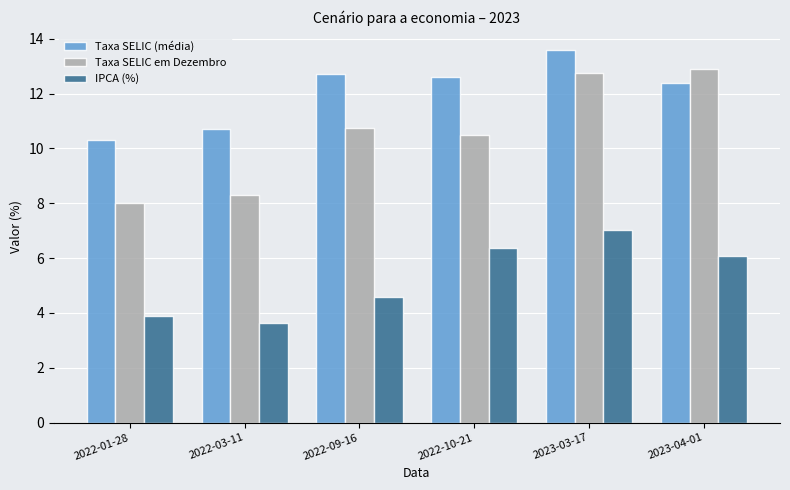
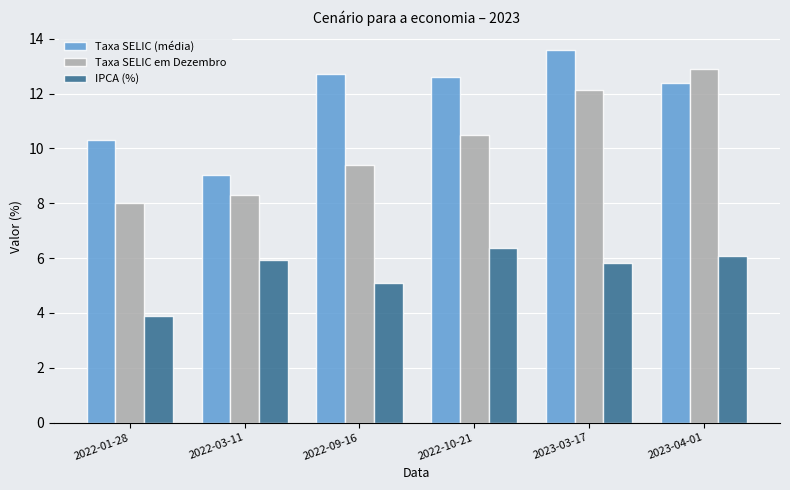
  {
    "Taxa SELIC (média)": {
      "2022-01-28": 10.3,
-     "2022-03-11": 10.7,
+     "2022-03-11": 9.0,
      "2022-09-16": 12.7,
      "2022-10-21": 12.6,
      "2023-03-17": 13.6,
      "2023-04-01": 12.4
    },
    "Taxa SELIC em Dezembro": {
      "2022-01-28": 8.0,
      "2022-03-11": 8.3,
-     "2022-09-16": 10.8,
+     "2022-09-16": 9.4,
      "2022-10-21": 10.5,
-     "2023-03-17": 12.8,
+     "2023-03-17": 12.1,
      "2023-04-01": 12.9
    },
    "IPCA (%)": {
      "2022-01-28": 3.9,
-     "2022-03-11": 3.6,
-     "2022-09-16": 4.6,
+     "2022-03-11": 5.9,
+     "2022-09-16": 5.1,
      "2022-10-21": 6.4,
-     "2023-03-17": 7.0,
+     "2023-03-17": 5.8,
      "2023-04-01": 6.1
    }
  }
